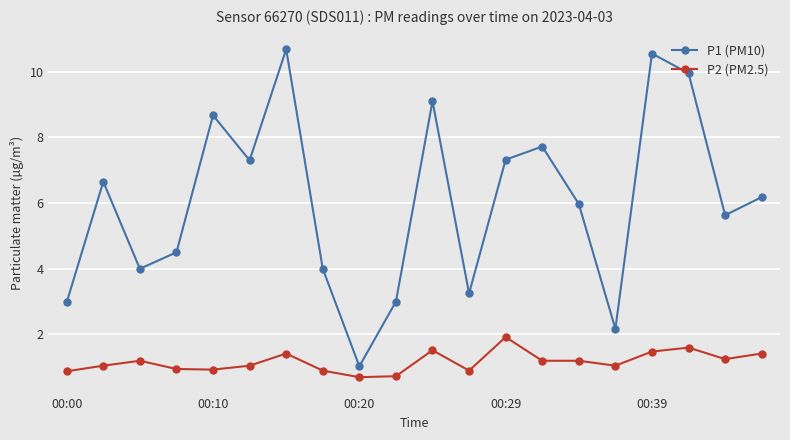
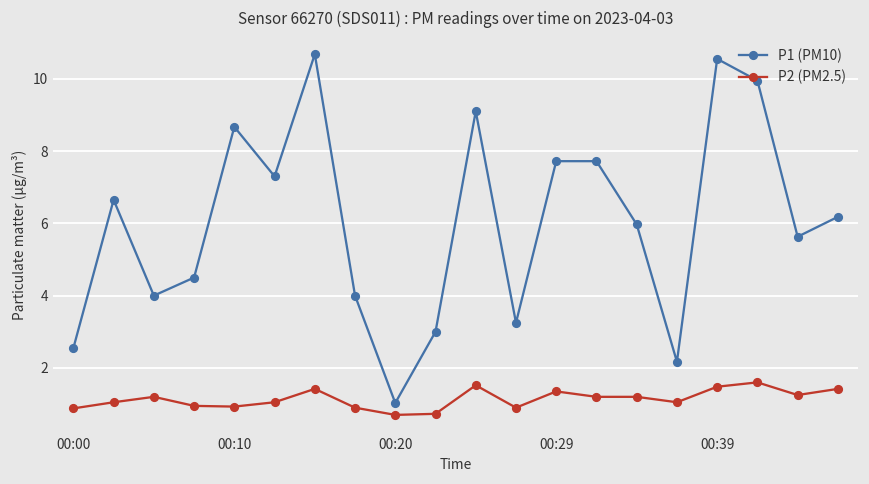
  {
    "P1 (PM10)": {
-     "00:00": 3.0,
+     "00:00": 2.6,
      "00:10": 8.7,
      "00:20": 1.0,
-     "00:29": 7.3,
+     "00:29": 7.7,
      "00:39": 10.6
    },
    "P2 (PM2.5)": {
      "00:00": 0.9,
      "00:10": 0.9,
      "00:20": 0.7,
-     "00:29": 1.9,
+     "00:29": 1.4,
      "00:39": 1.5
    }
  }
